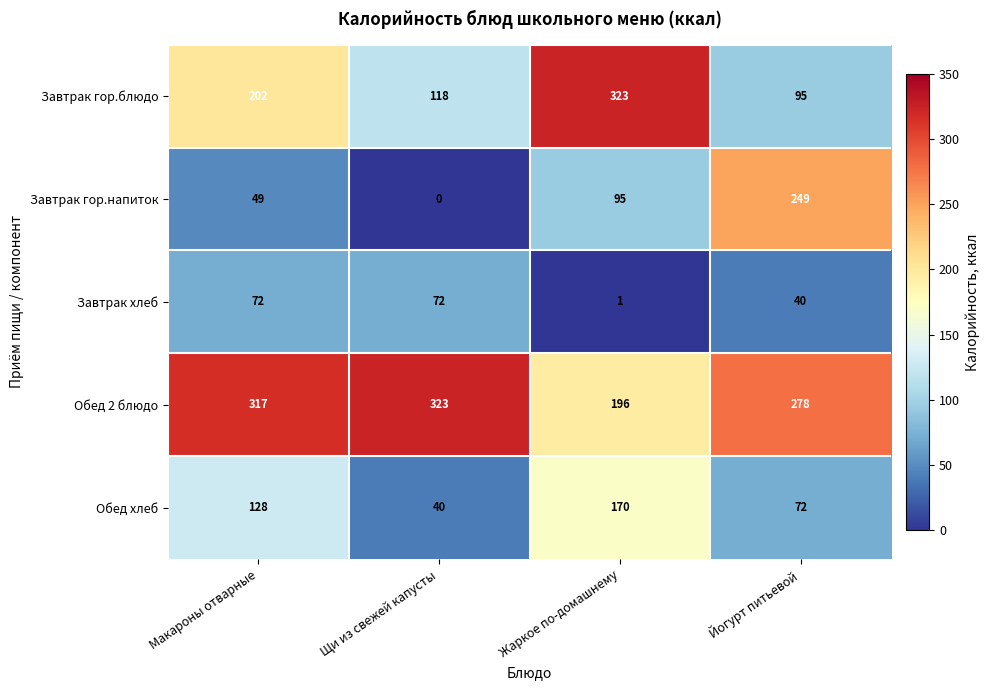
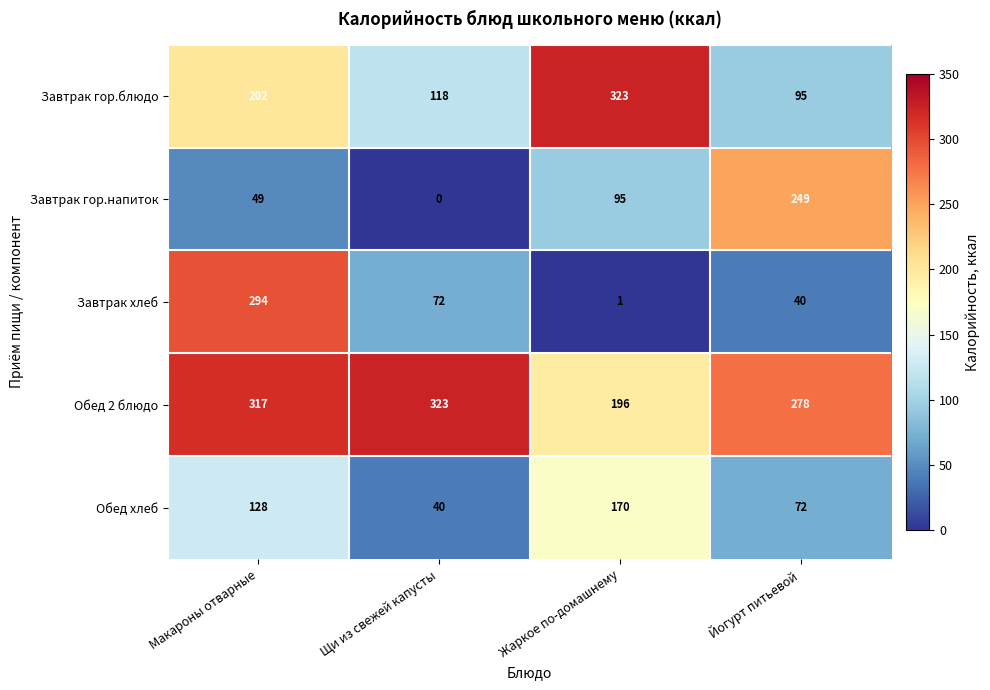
  {
    "Завтрак гор.блюдо": {
      "Макароны отварные": 202,
      "Щи из свежей капусты": 118,
      "Жаркое по-домашнему": 323,
      "Йогурт питьевой": 95
    },
    "Завтрак гор.напиток": {
      "Макароны отварные": 49,
      "Щи из свежей капусты": 0,
      "Жаркое по-домашнему": 95,
      "Йогурт питьевой": 249
    },
    "Завтрак хлеб": {
-     "Макароны отварные": 72,
+     "Макароны отварные": 294,
      "Щи из свежей капусты": 72,
      "Жаркое по-домашнему": 1,
      "Йогурт питьевой": 40
    },
    "Обед 2 блюдо": {
      "Макароны отварные": 317,
      "Щи из свежей капусты": 323,
      "Жаркое по-домашнему": 196,
      "Йогурт питьевой": 278
    },
    "Обед хлеб": {
      "Макароны отварные": 128,
      "Щи из свежей капусты": 40,
      "Жаркое по-домашнему": 170,
      "Йогурт питьевой": 72
    }
  }
